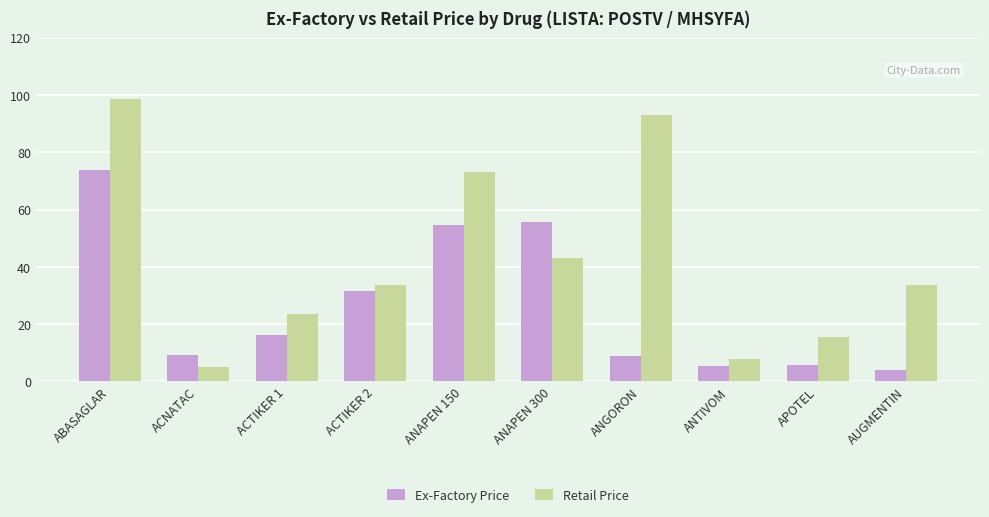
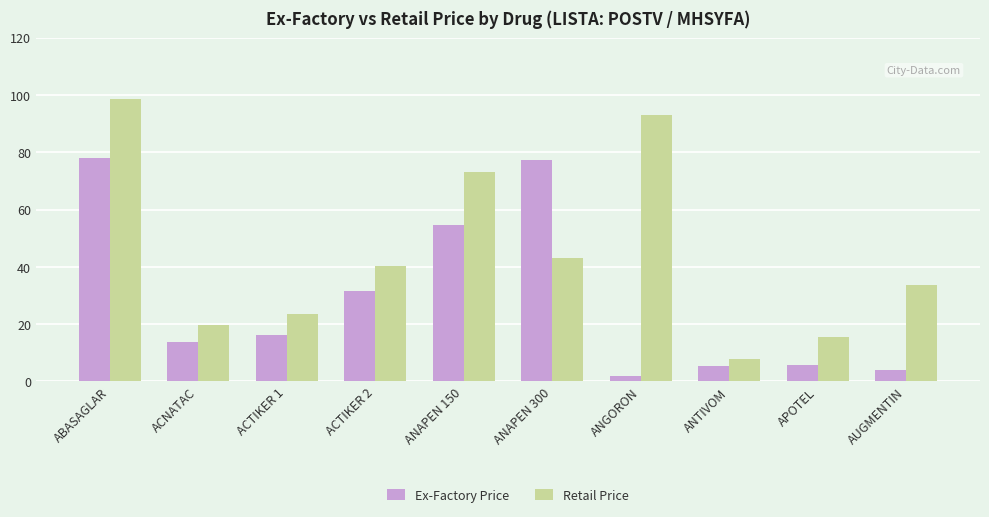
  {
    "Ex-Factory Price": {
-     "ABASAGLAR": 74,
-     "ACNATAC": 9,
+     "ABASAGLAR": 78,
+     "ACNATAC": 14,
      "ACTIKER 1": 16,
      "ACTIKER 2": 31,
      "ANAPEN 150": 55,
-     "ANAPEN 300": 56,
-     "ANGORON": 9,
+     "ANAPEN 300": 77,
+     "ANGORON": 2,
      "ANTIVOM": 5,
      "APOTEL": 6,
      "AUGMENTIN": 4
    },
    "Retail Price": {
      "ABASAGLAR": 99,
-     "ACNATAC": 5,
+     "ACNATAC": 20,
      "ACTIKER 1": 24,
-     "ACTIKER 2": 34,
+     "ACTIKER 2": 40,
      "ANAPEN 150": 73,
      "ANAPEN 300": 43,
      "ANGORON": 93,
      "ANTIVOM": 8,
      "APOTEL": 16,
      "AUGMENTIN": 34
    }
  }
